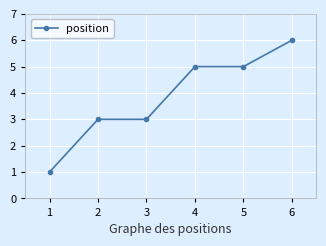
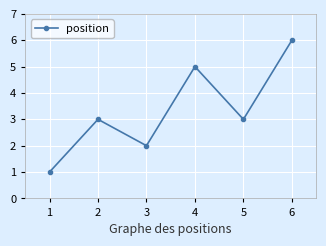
  {
    "1": 1,
    "2": 3,
-   "3": 3,
+   "3": 2,
    "4": 5,
-   "5": 5,
+   "5": 3,
    "6": 6
  }
